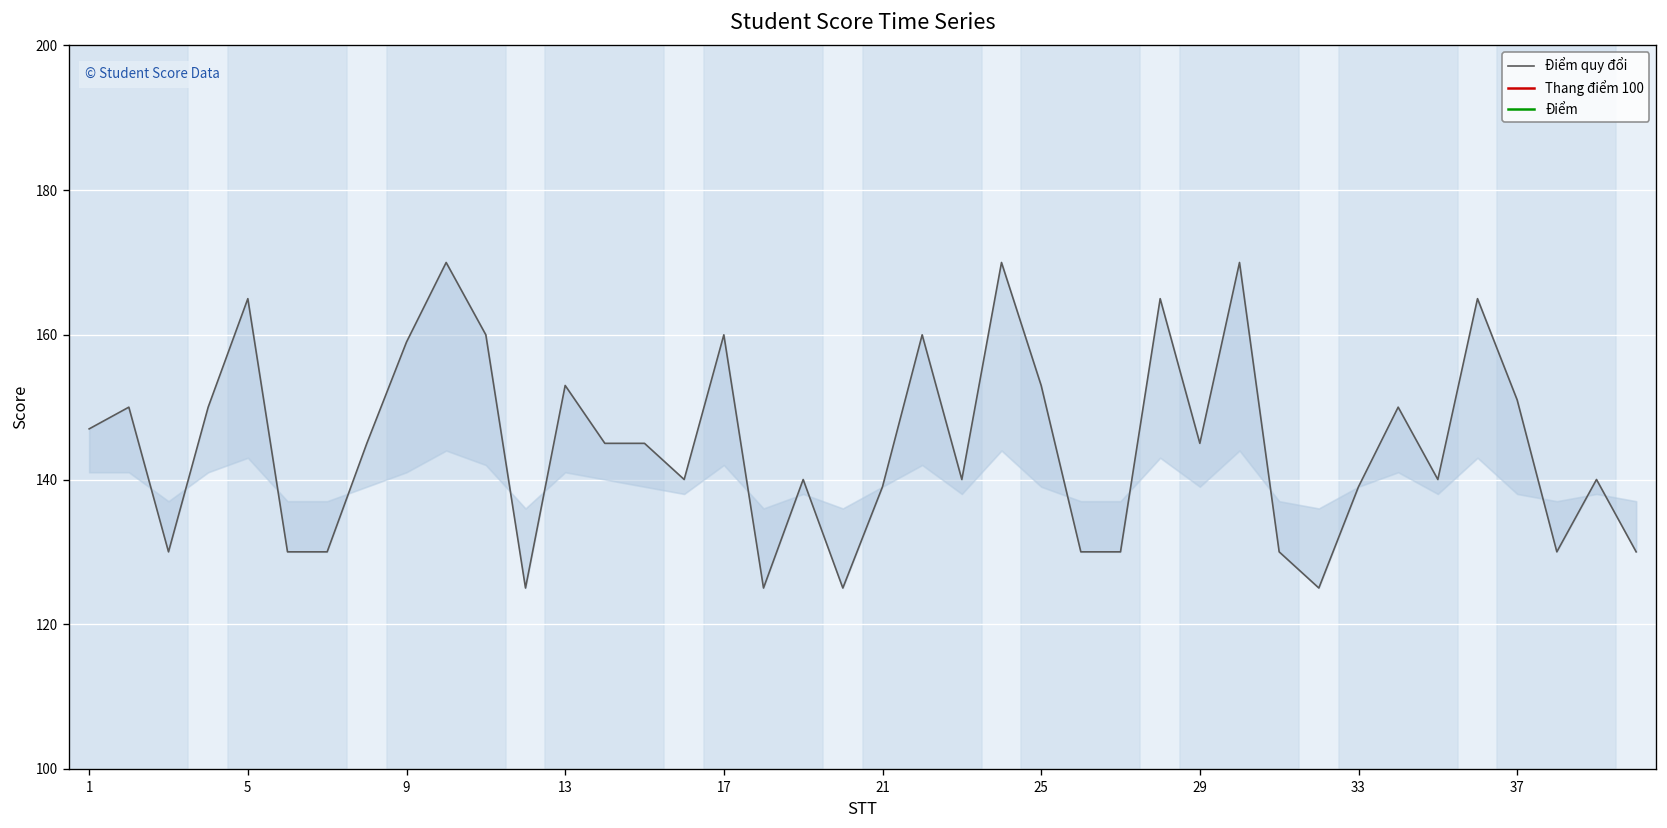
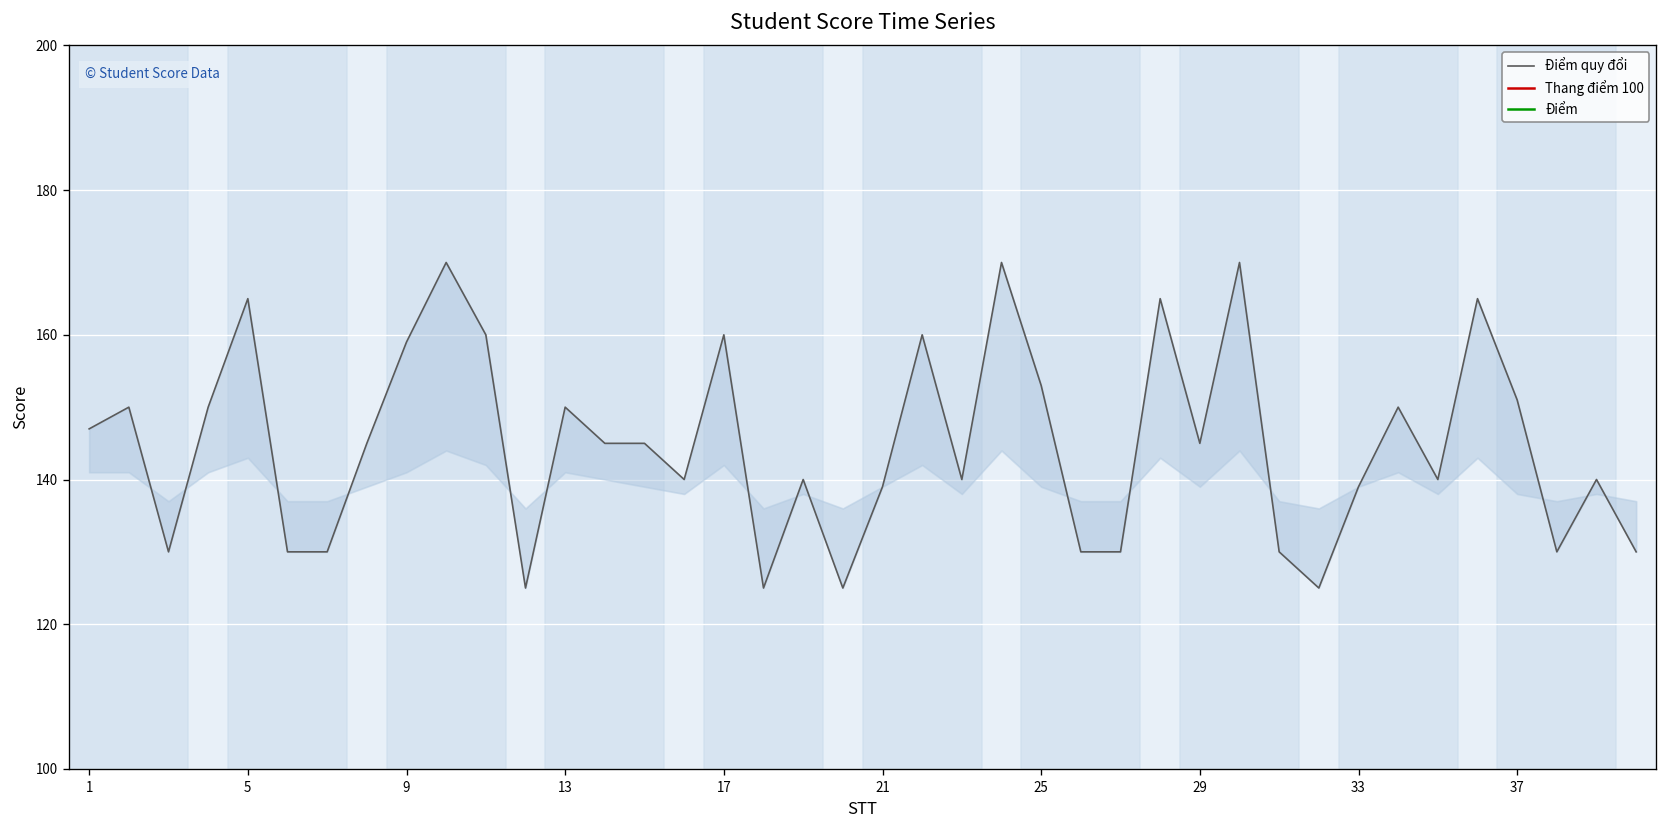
  {
    "Điểm quy đổi": {
-     "13": 153
+     "13": 150
    }
  }
